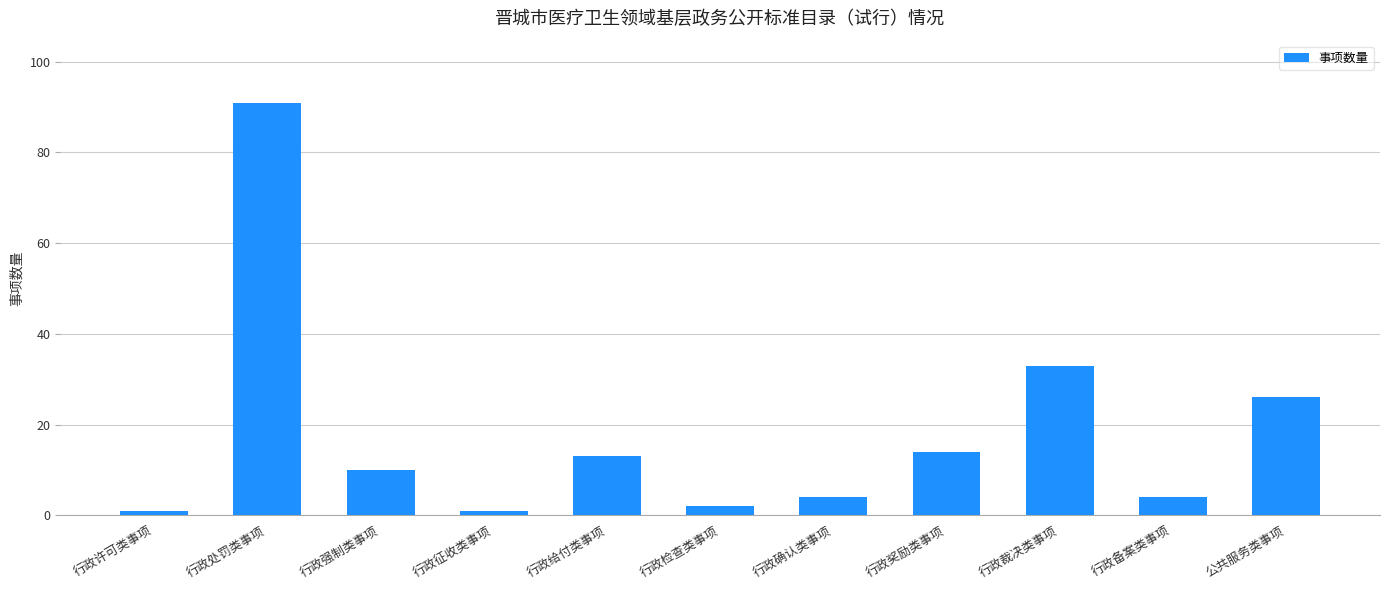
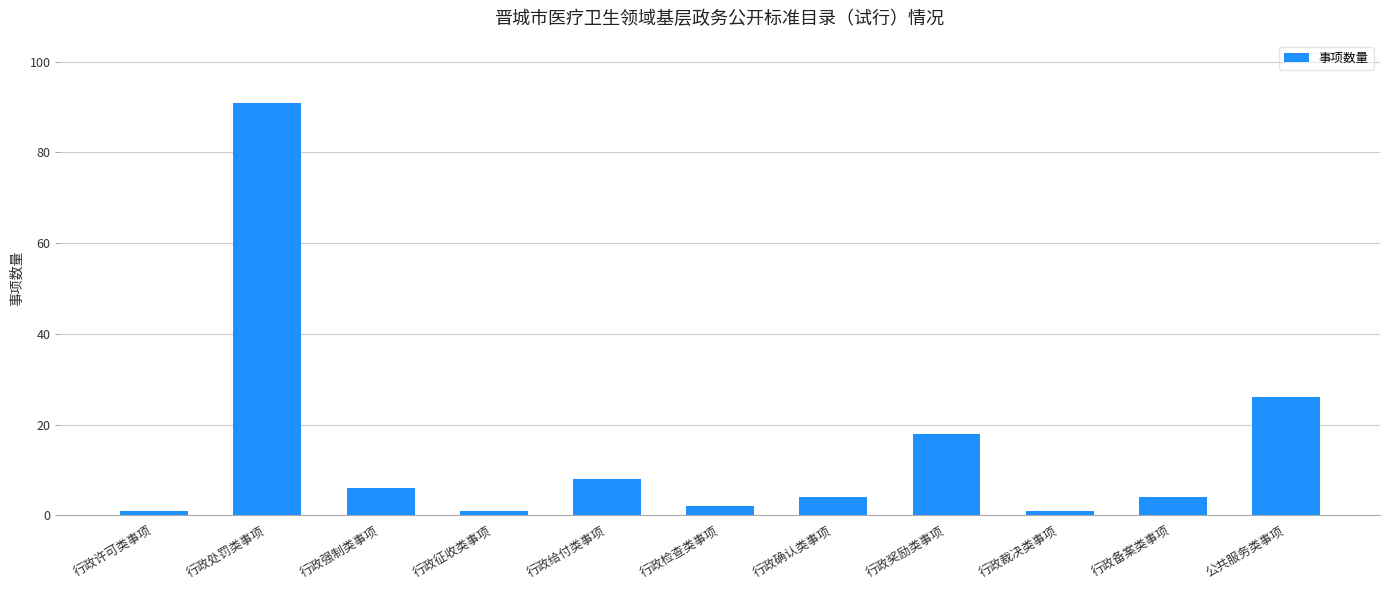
  {
    "行政许可类事项": 1,
    "行政处罚类事项": 91,
-   "行政强制类事项": 10,
+   "行政强制类事项": 6,
    "行政征收类事项": 1,
-   "行政给付类事项": 13,
+   "行政给付类事项": 8,
    "行政检查类事项": 2,
    "行政确认类事项": 4,
-   "行政奖励类事项": 14,
-   "行政裁决类事项": 33,
+   "行政奖励类事项": 18,
+   "行政裁决类事项": 1,
    "行政备案类事项": 4,
    "公共服务类事项": 26
  }
